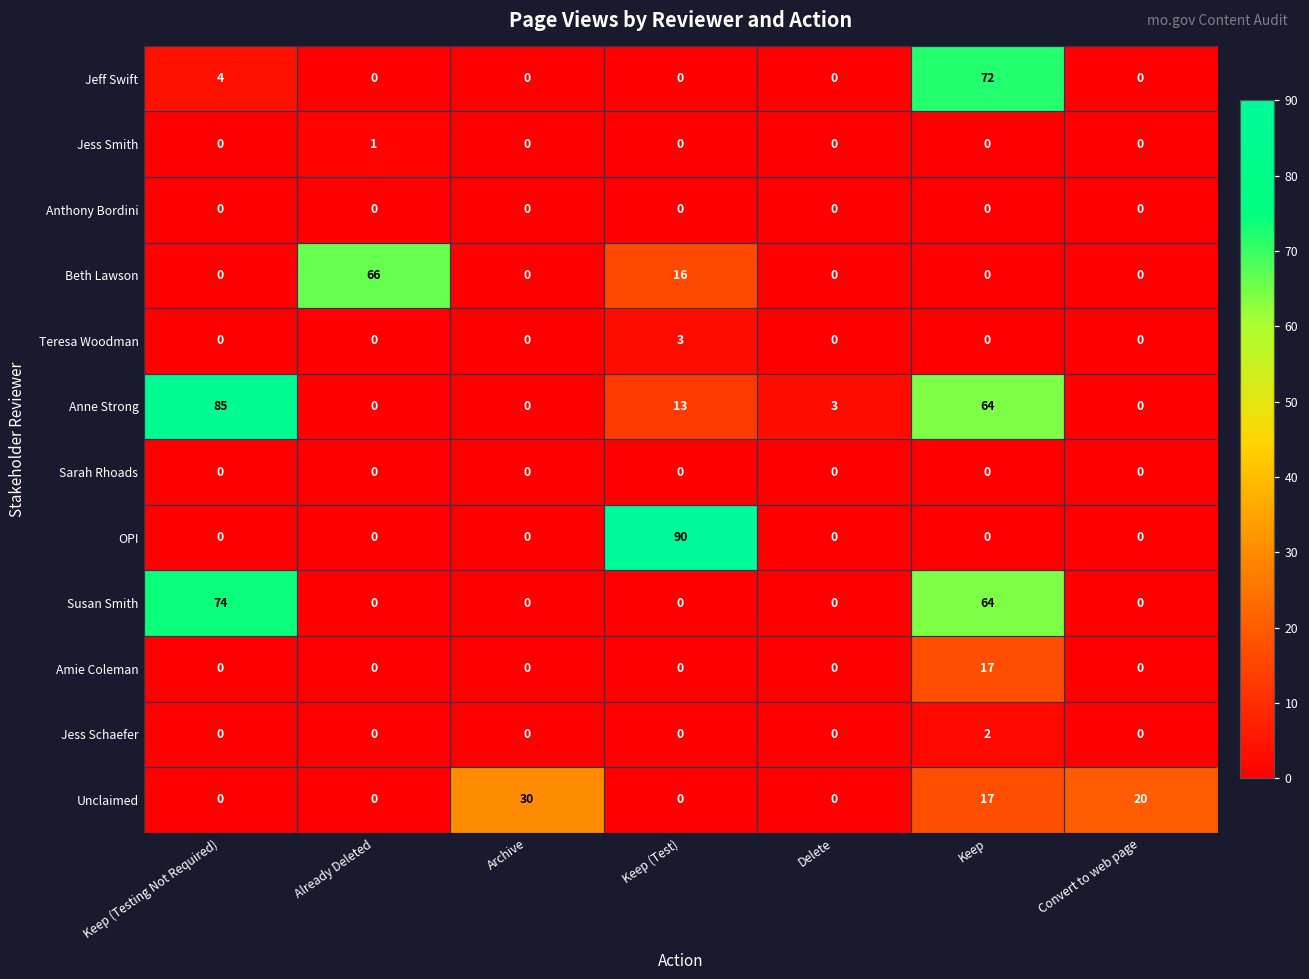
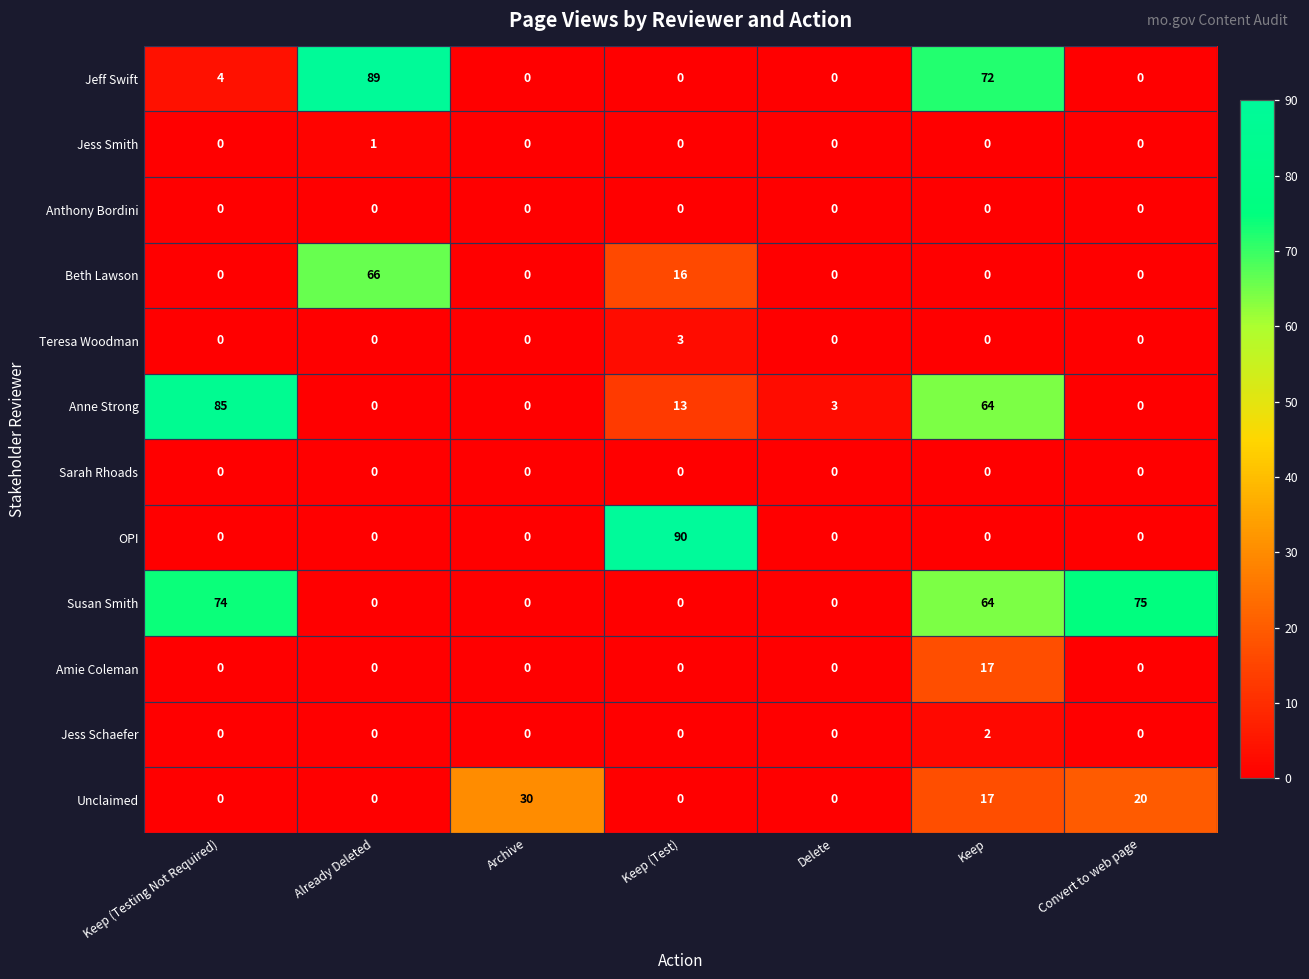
  {
    "Jeff Swift": {
      "Keep (Testing Not Required)": 4,
-     "Already Deleted": 0,
+     "Already Deleted": 89,
      "Archive": 0,
      "Keep (Test)": 0,
      "Delete": 0,
      "Keep": 72,
      "Convert to web page": 0
    },
    "Jess Smith": {
      "Keep (Testing Not Required)": 0,
      "Already Deleted": 1,
      "Archive": 0,
      "Keep (Test)": 0,
      "Delete": 0,
      "Keep": 0,
      "Convert to web page": 0
    },
    "Anthony Bordini": {
      "Keep (Testing Not Required)": 0,
      "Already Deleted": 0,
      "Archive": 0,
      "Keep (Test)": 0,
      "Delete": 0,
      "Keep": 0,
      "Convert to web page": 0
    },
    "Beth Lawson": {
      "Keep (Testing Not Required)": 0,
      "Already Deleted": 66,
      "Archive": 0,
      "Keep (Test)": 16,
      "Delete": 0,
      "Keep": 0,
      "Convert to web page": 0
    },
    "Teresa Woodman": {
      "Keep (Testing Not Required)": 0,
      "Already Deleted": 0,
      "Archive": 0,
      "Keep (Test)": 3,
      "Delete": 0,
      "Keep": 0,
      "Convert to web page": 0
    },
    "Anne Strong": {
      "Keep (Testing Not Required)": 85,
      "Already Deleted": 0,
      "Archive": 0,
      "Keep (Test)": 13,
      "Delete": 3,
      "Keep": 64,
      "Convert to web page": 0
    },
    "Sarah Rhoads": {
      "Keep (Testing Not Required)": 0,
      "Already Deleted": 0,
      "Archive": 0,
      "Keep (Test)": 0,
      "Delete": 0,
      "Keep": 0,
      "Convert to web page": 0
    },
    "OPI": {
      "Keep (Testing Not Required)": 0,
      "Already Deleted": 0,
      "Archive": 0,
      "Keep (Test)": 90,
      "Delete": 0,
      "Keep": 0,
      "Convert to web page": 0
    },
    "Susan Smith": {
      "Keep (Testing Not Required)": 74,
      "Already Deleted": 0,
      "Archive": 0,
      "Keep (Test)": 0,
      "Delete": 0,
      "Keep": 64,
-     "Convert to web page": 0
+     "Convert to web page": 75
    },
    "Amie Coleman": {
      "Keep (Testing Not Required)": 0,
      "Already Deleted": 0,
      "Archive": 0,
      "Keep (Test)": 0,
      "Delete": 0,
      "Keep": 17,
      "Convert to web page": 0
    },
    "Jess Schaefer": {
      "Keep (Testing Not Required)": 0,
      "Already Deleted": 0,
      "Archive": 0,
      "Keep (Test)": 0,
      "Delete": 0,
      "Keep": 2,
      "Convert to web page": 0
    },
    "Unclaimed": {
      "Keep (Testing Not Required)": 0,
      "Already Deleted": 0,
      "Archive": 30,
      "Keep (Test)": 0,
      "Delete": 0,
      "Keep": 17,
      "Convert to web page": 20
    }
  }
